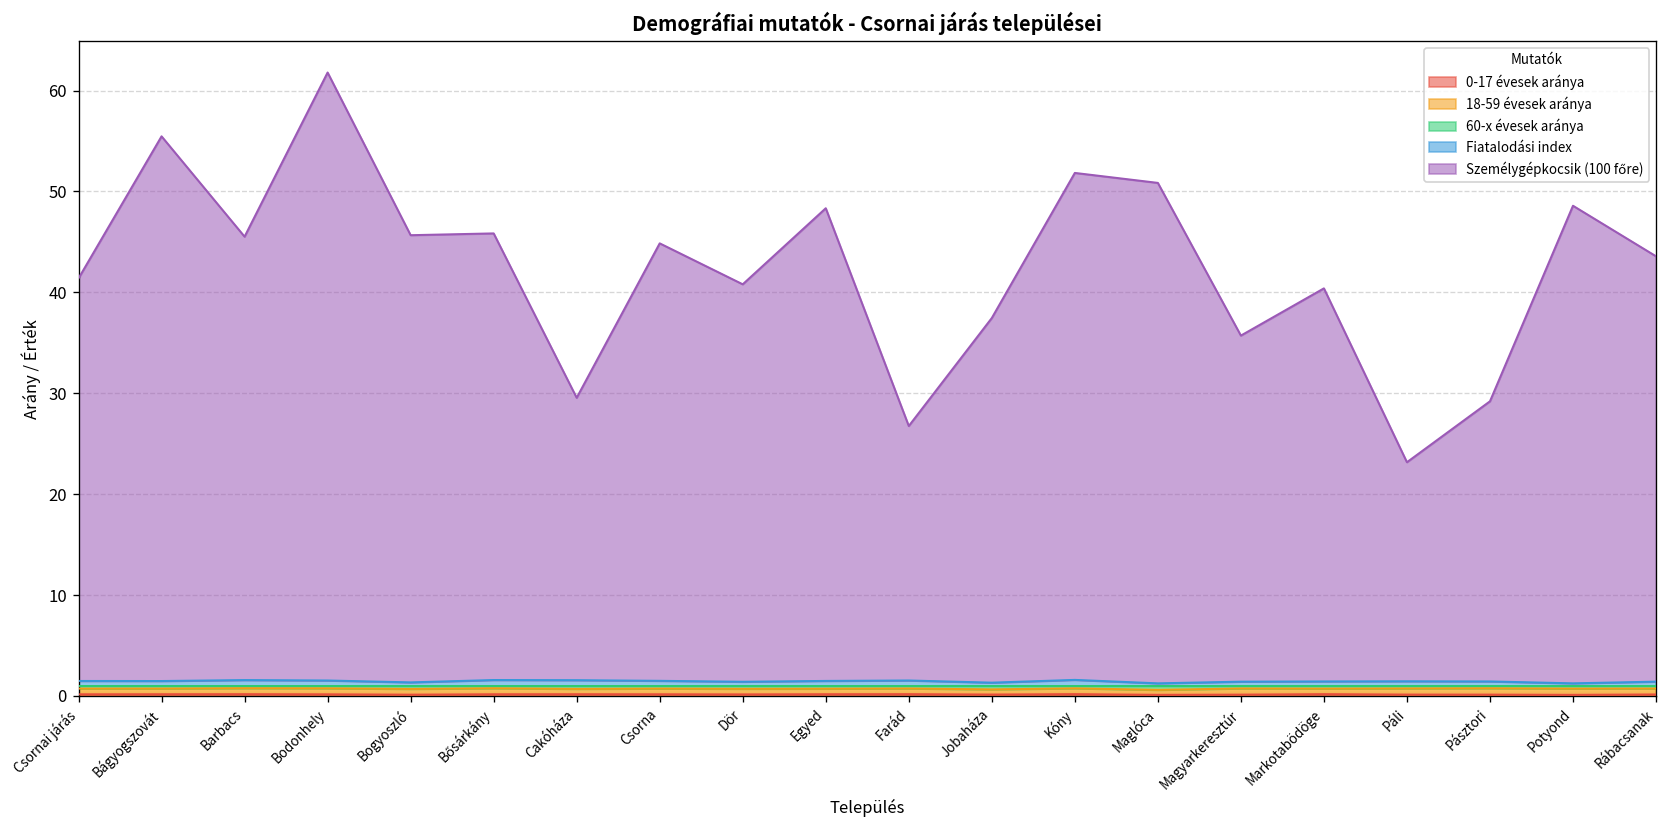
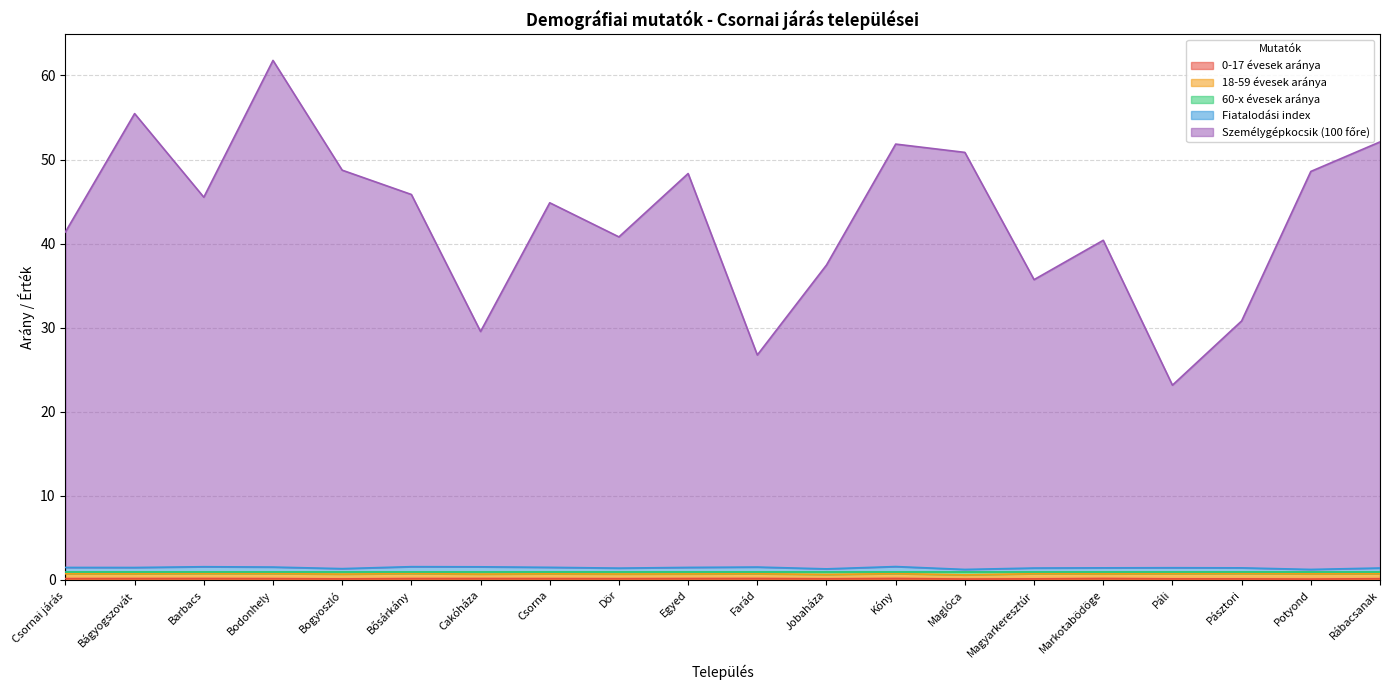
  {
    "0-17 évesek aránya": {
      "Csornai járás": 0,
      "Bágyogszovát": 0,
      "Barbacs": 0,
      "Bodonhely": 0,
      "Bogyoszló": 0,
      "Bősárkány": 0,
      "Cakóháza": 0,
      "Csorna": 0,
      "Dör": 0,
      "Egyed": 0,
      "Farád": 0,
      "Jobaháza": 0,
      "Kóny": 0,
      "Maglóca": 0,
      "Magyarkeresztúr": 0,
      "Markotabödöge": 0,
      "Páli": 0,
      "Pásztori": 0,
      "Potyond": 0,
      "Rábacsanak": 0
    },
    "18-59 évesek aránya": {
      "Bogyoszló": 1,
      "Cakóháza": 1,
      "Jobaháza": 1,
      "Maglóca": 0
    },
    "60-x évesek aránya": {
      "Bogyoszló": 0,
      "Cakóháza": 0,
      "Jobaháza": 0
    },
    "Fiatalodási index": {
      "Csornai járás": 0,
      "Bágyogszovát": 0,
      "Barbacs": 1,
      "Bodonhely": 1,
      "Bogyoszló": 0,
      "Bősárkány": 1,
      "Cakóháza": 1,
      "Csorna": 0,
      "Dör": 0,
      "Egyed": 0,
      "Farád": 1,
      "Jobaháza": 0,
      "Kóny": 1,
      "Magyarkeresztúr": 0,
      "Markotabödöge": 0,
      "Páli": 0,
      "Pásztori": 0,
      "Rábacsanak": 0
    },
    "Személygépkocsik (100 főre)": {
      "Csornai járás": 40,
      "Bágyogszovát": 54,
      "Barbacs": 44,
      "Bodonhely": 60,
-     "Bogyoszló": 44,
+     "Bogyoszló": 47,
      "Bősárkány": 44,
      "Cakóháza": 28,
      "Csorna": 43,
      "Dör": 39,
      "Egyed": 47,
      "Farád": 25,
      "Jobaháza": 36,
      "Kóny": 50,
      "Maglóca": 50,
      "Magyarkeresztúr": 34,
      "Markotabödöge": 39,
      "Páli": 22,
-     "Pásztori": 28,
+     "Pásztori": 29,
      "Potyond": 47,
-     "Rábacsanak": 42
+     "Rábacsanak": 51
    }
  }
